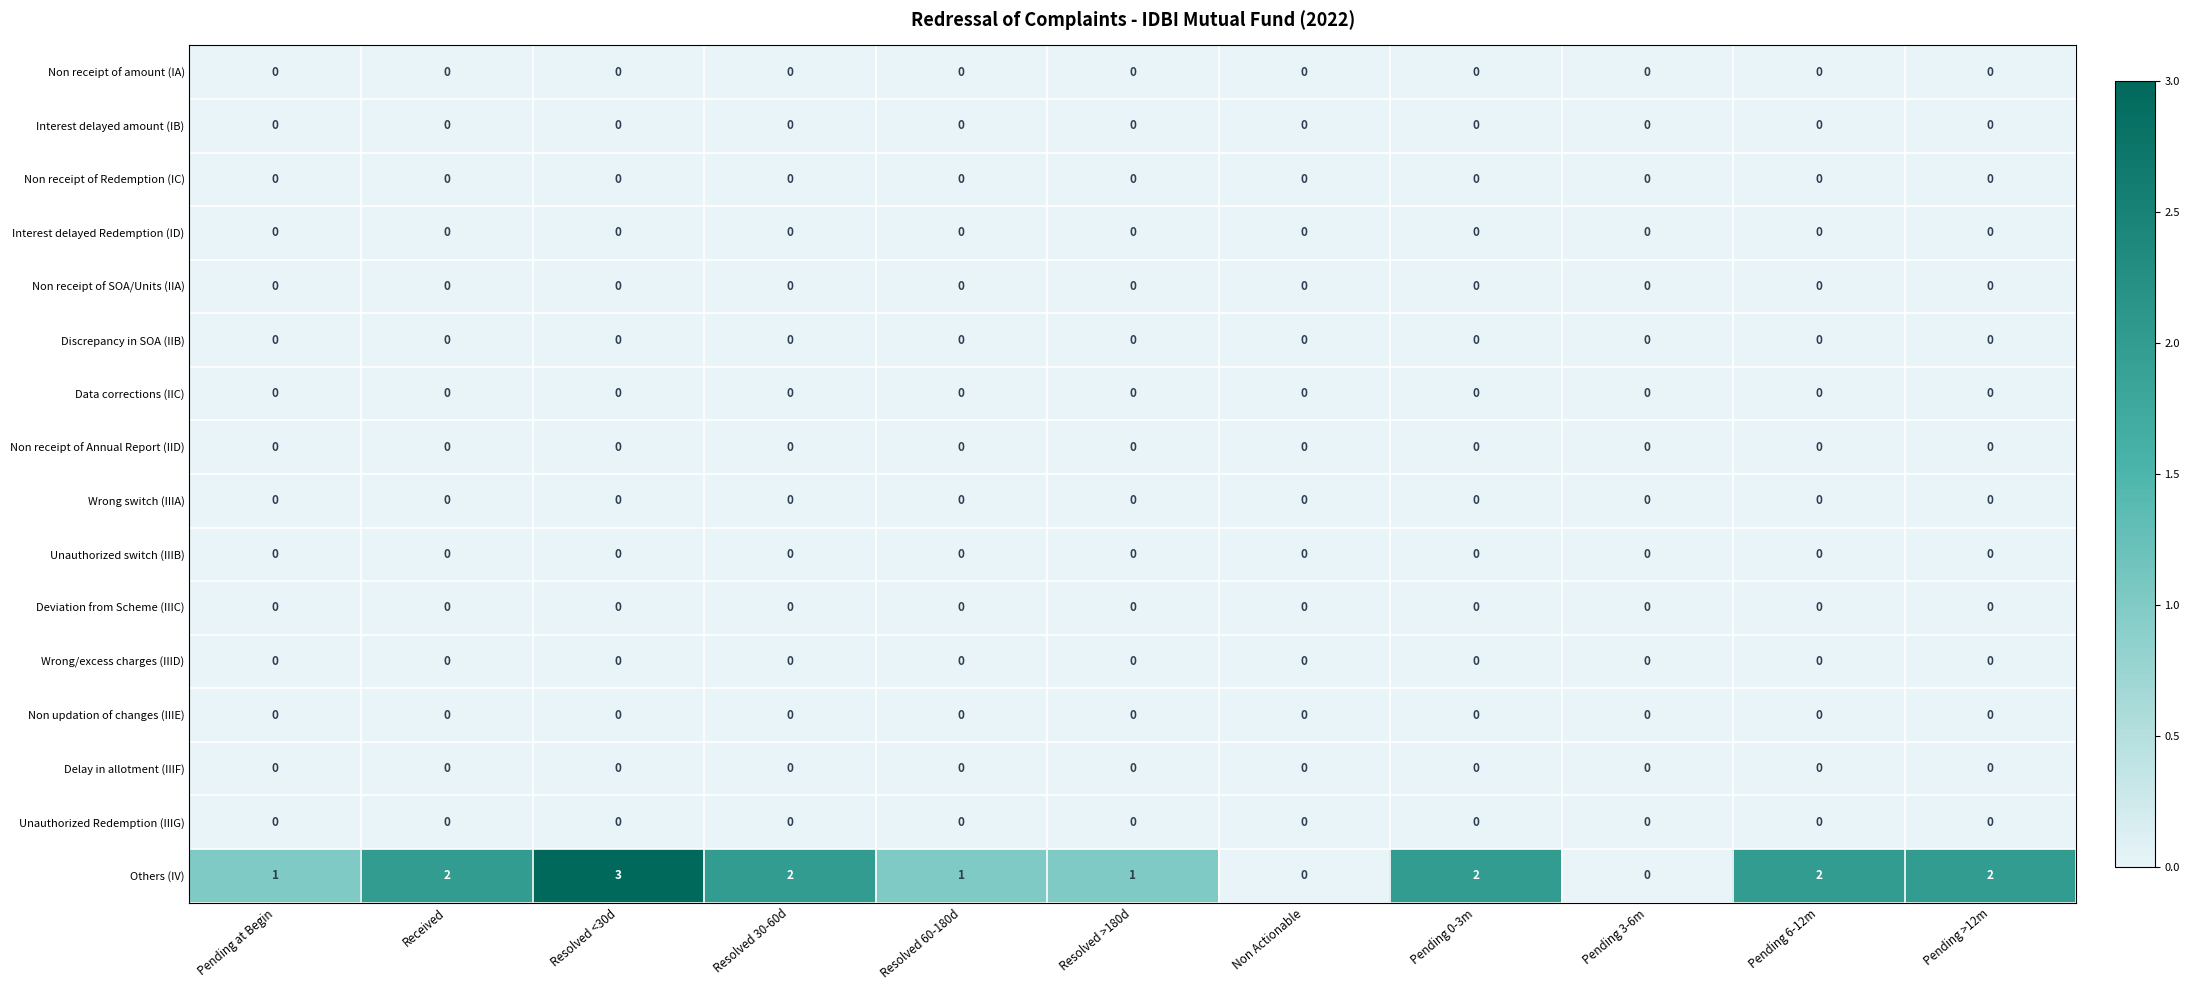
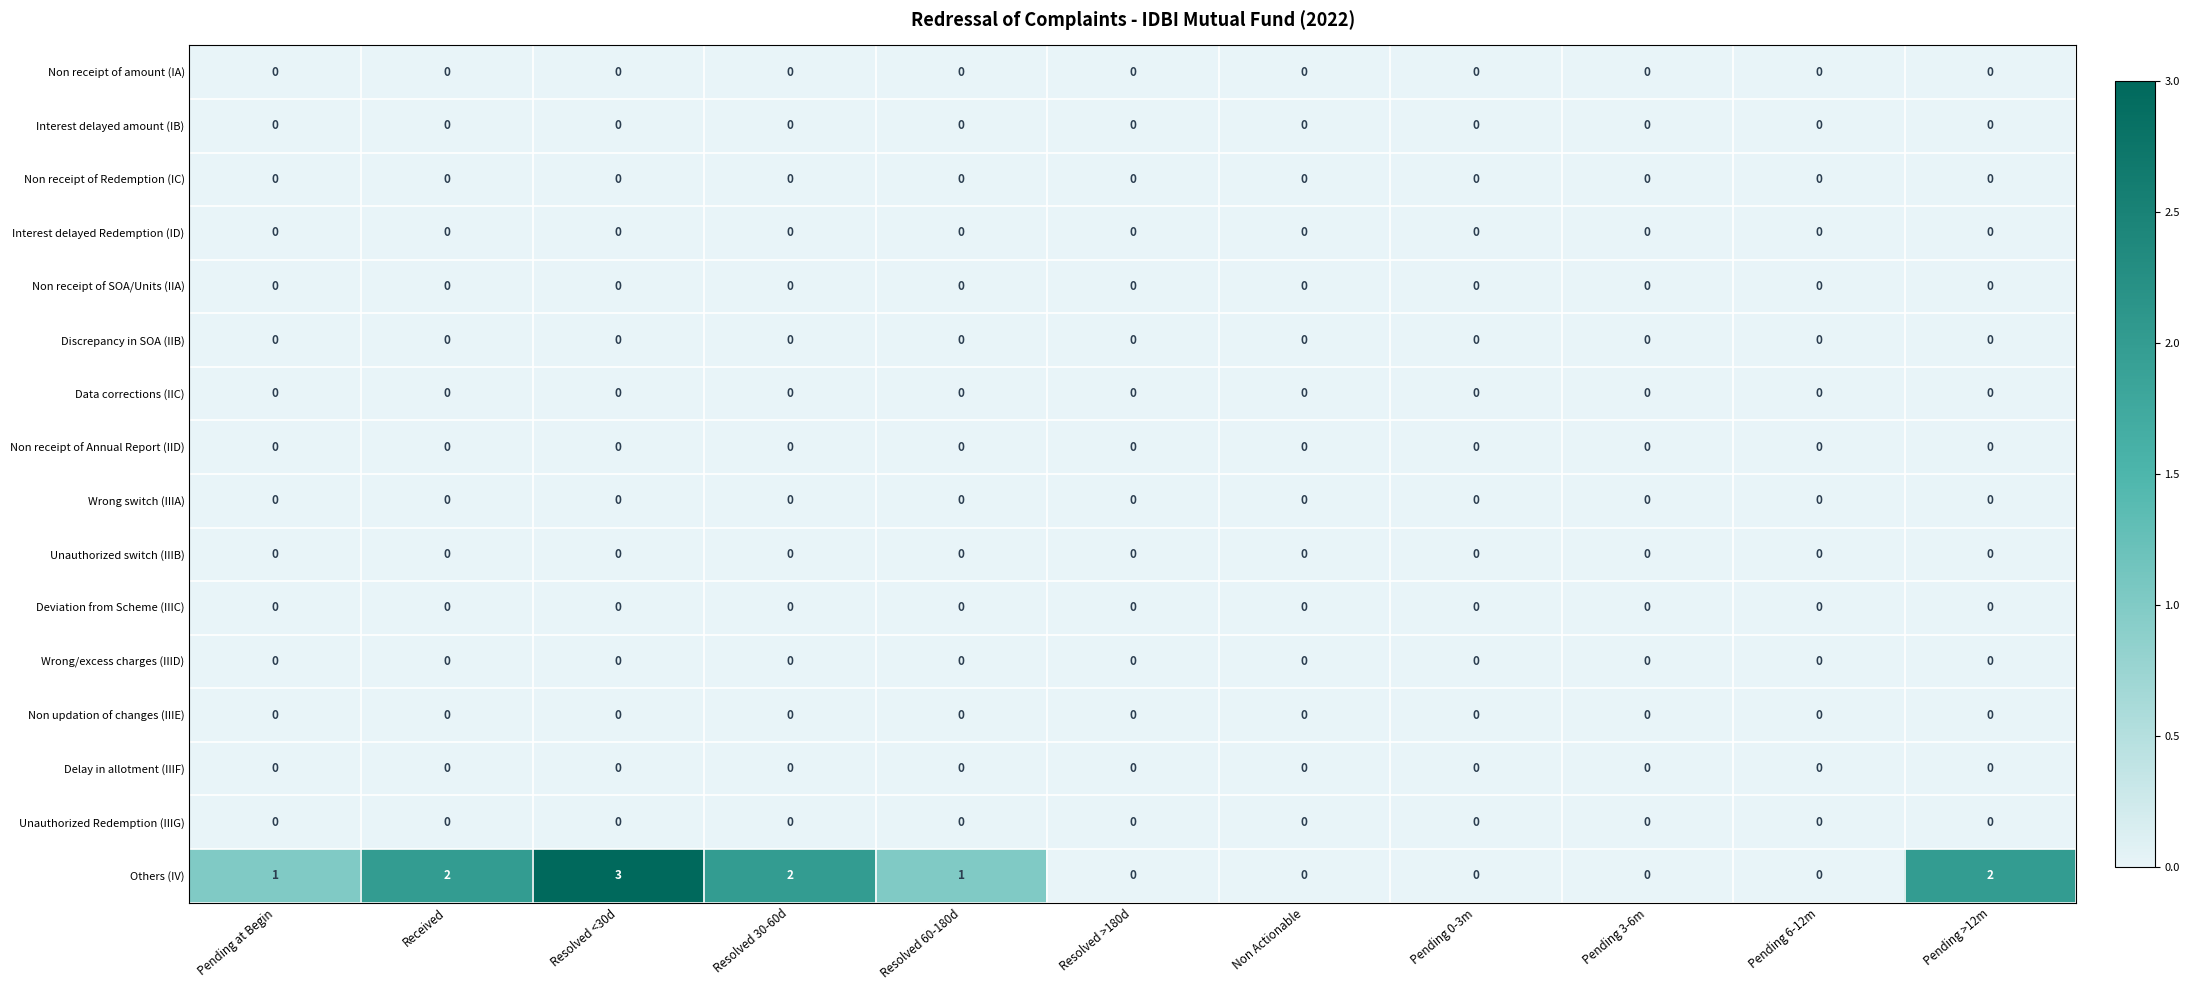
  {
    "Non receipt of amount (IA)": {
      "Pending at Begin": 0,
      "Received": 0,
      "Resolved <30d": 0,
      "Resolved 30-60d": 0,
      "Resolved 60-180d": 0,
      "Resolved >180d": 0,
      "Non Actionable": 0,
      "Pending 0-3m": 0,
      "Pending 3-6m": 0,
      "Pending 6-12m": 0,
      "Pending >12m": 0
    },
    "Interest delayed amount (IB)": {
      "Pending at Begin": 0,
      "Received": 0,
      "Resolved <30d": 0,
      "Resolved 30-60d": 0,
      "Resolved 60-180d": 0,
      "Resolved >180d": 0,
      "Non Actionable": 0,
      "Pending 0-3m": 0,
      "Pending 3-6m": 0,
      "Pending 6-12m": 0,
      "Pending >12m": 0
    },
    "Non receipt of Redemption (IC)": {
      "Pending at Begin": 0,
      "Received": 0,
      "Resolved <30d": 0,
      "Resolved 30-60d": 0,
      "Resolved 60-180d": 0,
      "Resolved >180d": 0,
      "Non Actionable": 0,
      "Pending 0-3m": 0,
      "Pending 3-6m": 0,
      "Pending 6-12m": 0,
      "Pending >12m": 0
    },
    "Interest delayed Redemption (ID)": {
      "Pending at Begin": 0,
      "Received": 0,
      "Resolved <30d": 0,
      "Resolved 30-60d": 0,
      "Resolved 60-180d": 0,
      "Resolved >180d": 0,
      "Non Actionable": 0,
      "Pending 0-3m": 0,
      "Pending 3-6m": 0,
      "Pending 6-12m": 0,
      "Pending >12m": 0
    },
    "Non receipt of SOA/Units (IIA)": {
      "Pending at Begin": 0,
      "Received": 0,
      "Resolved <30d": 0,
      "Resolved 30-60d": 0,
      "Resolved 60-180d": 0,
      "Resolved >180d": 0,
      "Non Actionable": 0,
      "Pending 0-3m": 0,
      "Pending 3-6m": 0,
      "Pending 6-12m": 0,
      "Pending >12m": 0
    },
    "Discrepancy in SOA (IIB)": {
      "Pending at Begin": 0,
      "Received": 0,
      "Resolved <30d": 0,
      "Resolved 30-60d": 0,
      "Resolved 60-180d": 0,
      "Resolved >180d": 0,
      "Non Actionable": 0,
      "Pending 0-3m": 0,
      "Pending 3-6m": 0,
      "Pending 6-12m": 0,
      "Pending >12m": 0
    },
    "Data corrections (IIC)": {
      "Pending at Begin": 0,
      "Received": 0,
      "Resolved <30d": 0,
      "Resolved 30-60d": 0,
      "Resolved 60-180d": 0,
      "Resolved >180d": 0,
      "Non Actionable": 0,
      "Pending 0-3m": 0,
      "Pending 3-6m": 0,
      "Pending 6-12m": 0,
      "Pending >12m": 0
    },
    "Non receipt of Annual Report (IID)": {
      "Pending at Begin": 0,
      "Received": 0,
      "Resolved <30d": 0,
      "Resolved 30-60d": 0,
      "Resolved 60-180d": 0,
      "Resolved >180d": 0,
      "Non Actionable": 0,
      "Pending 0-3m": 0,
      "Pending 3-6m": 0,
      "Pending 6-12m": 0,
      "Pending >12m": 0
    },
    "Wrong switch (IIIA)": {
      "Pending at Begin": 0,
      "Received": 0,
      "Resolved <30d": 0,
      "Resolved 30-60d": 0,
      "Resolved 60-180d": 0,
      "Resolved >180d": 0,
      "Non Actionable": 0,
      "Pending 0-3m": 0,
      "Pending 3-6m": 0,
      "Pending 6-12m": 0,
      "Pending >12m": 0
    },
    "Unauthorized switch (IIIB)": {
      "Pending at Begin": 0,
      "Received": 0,
      "Resolved <30d": 0,
      "Resolved 30-60d": 0,
      "Resolved 60-180d": 0,
      "Resolved >180d": 0,
      "Non Actionable": 0,
      "Pending 0-3m": 0,
      "Pending 3-6m": 0,
      "Pending 6-12m": 0,
      "Pending >12m": 0
    },
    "Deviation from Scheme (IIIC)": {
      "Pending at Begin": 0,
      "Received": 0,
      "Resolved <30d": 0,
      "Resolved 30-60d": 0,
      "Resolved 60-180d": 0,
      "Resolved >180d": 0,
      "Non Actionable": 0,
      "Pending 0-3m": 0,
      "Pending 3-6m": 0,
      "Pending 6-12m": 0,
      "Pending >12m": 0
    },
    "Wrong/excess charges (IIID)": {
      "Pending at Begin": 0,
      "Received": 0,
      "Resolved <30d": 0,
      "Resolved 30-60d": 0,
      "Resolved 60-180d": 0,
      "Resolved >180d": 0,
      "Non Actionable": 0,
      "Pending 0-3m": 0,
      "Pending 3-6m": 0,
      "Pending 6-12m": 0,
      "Pending >12m": 0
    },
    "Non updation of changes (IIIE)": {
      "Pending at Begin": 0,
      "Received": 0,
      "Resolved <30d": 0,
      "Resolved 30-60d": 0,
      "Resolved 60-180d": 0,
      "Resolved >180d": 0,
      "Non Actionable": 0,
      "Pending 0-3m": 0,
      "Pending 3-6m": 0,
      "Pending 6-12m": 0,
      "Pending >12m": 0
    },
    "Delay in allotment (IIIF)": {
      "Pending at Begin": 0,
      "Received": 0,
      "Resolved <30d": 0,
      "Resolved 30-60d": 0,
      "Resolved 60-180d": 0,
      "Resolved >180d": 0,
      "Non Actionable": 0,
      "Pending 0-3m": 0,
      "Pending 3-6m": 0,
      "Pending 6-12m": 0,
      "Pending >12m": 0
    },
    "Unauthorized Redemption (IIIG)": {
      "Pending at Begin": 0,
      "Received": 0,
      "Resolved <30d": 0,
      "Resolved 30-60d": 0,
      "Resolved 60-180d": 0,
      "Resolved >180d": 0,
      "Non Actionable": 0,
      "Pending 0-3m": 0,
      "Pending 3-6m": 0,
      "Pending 6-12m": 0,
      "Pending >12m": 0
    },
    "Others (IV)": {
      "Pending at Begin": 1,
      "Received": 2,
      "Resolved <30d": 3,
      "Resolved 30-60d": 2,
      "Resolved 60-180d": 1,
-     "Resolved >180d": 1,
+     "Resolved >180d": 0,
      "Non Actionable": 0,
-     "Pending 0-3m": 2,
+     "Pending 0-3m": 0,
      "Pending 3-6m": 0,
-     "Pending 6-12m": 2,
+     "Pending 6-12m": 0,
      "Pending >12m": 2
    }
  }
